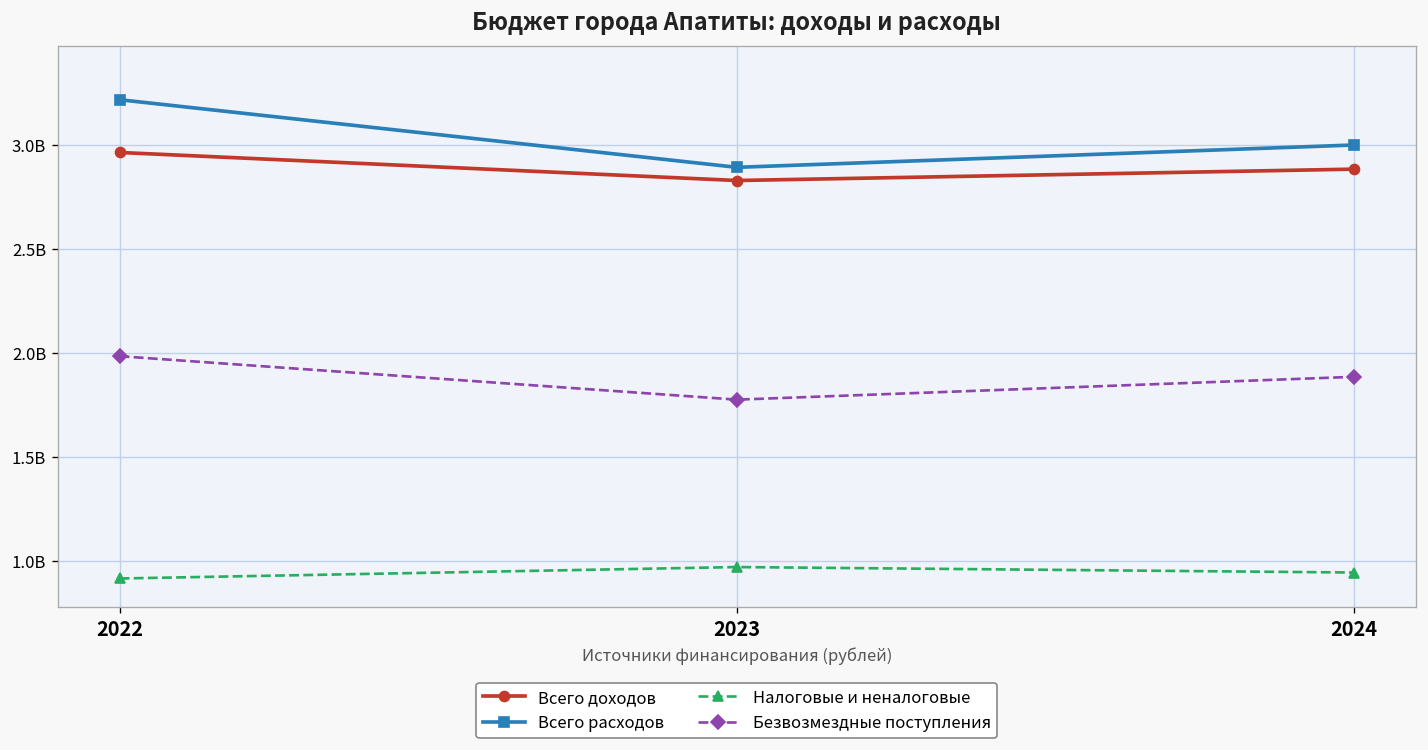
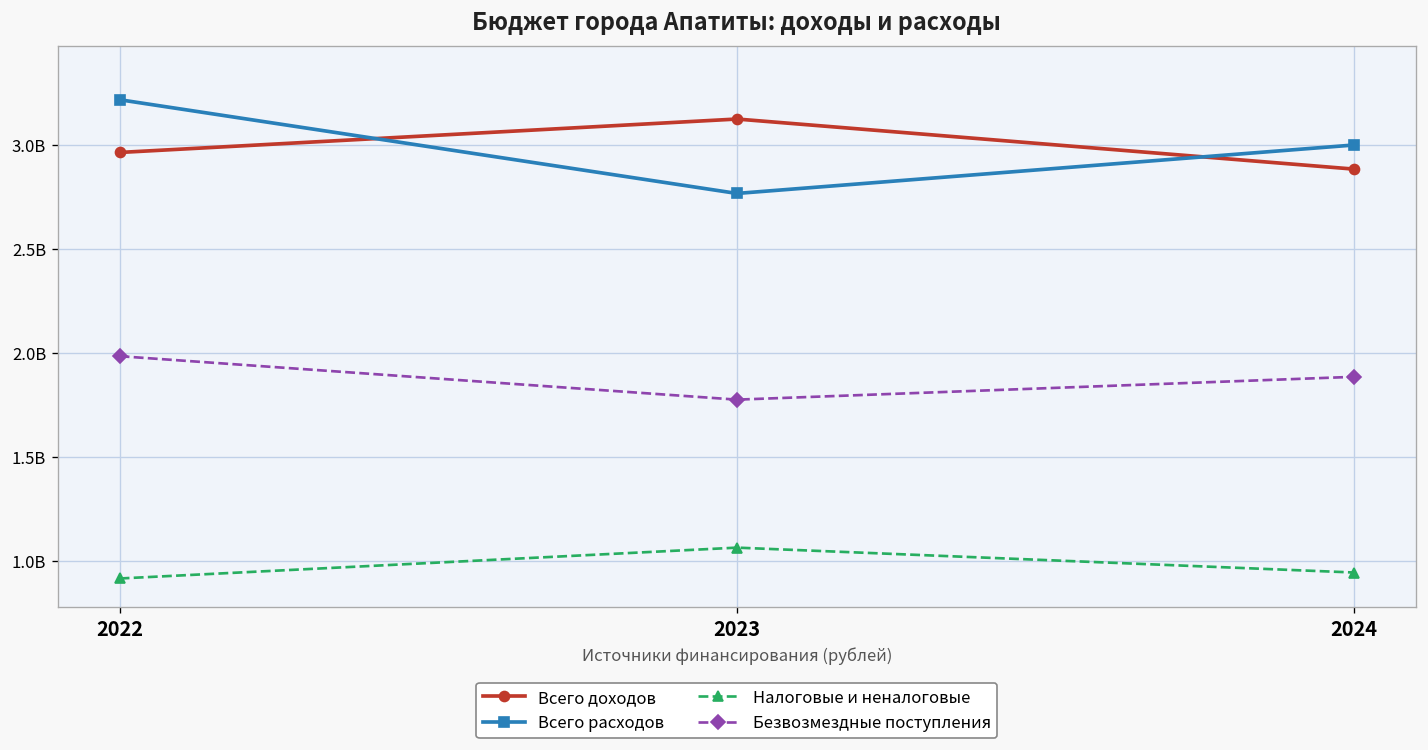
  {
    "Всего доходов": {
      "2022": 2960000000,
-     "2023": 2830000000,
+     "2023": 3120000000,
      "2024": 2880000000
    },
    "Всего расходов": {
      "2022": 3220000000,
-     "2023": 2890000000,
+     "2023": 2770000000,
      "2024": 3000000000
    },
    "Налоговые и неналоговые": {
      "2022": 920000000,
-     "2023": 970000000,
+     "2023": 1060000000,
      "2024": 940000000
    },
    "Безвозмездные поступления": {
      "2022": 1980000000,
      "2023": 1780000000,
      "2024": 1890000000
    }
  }
